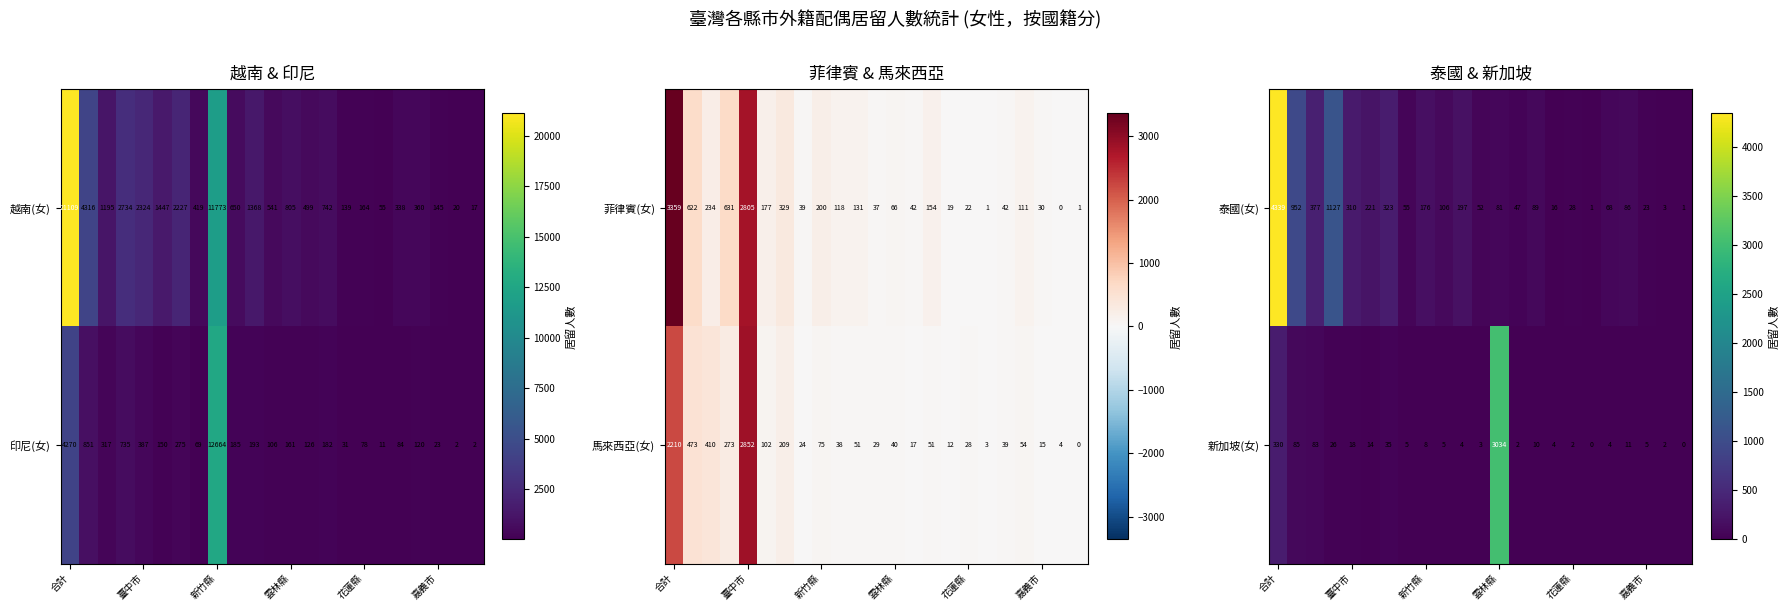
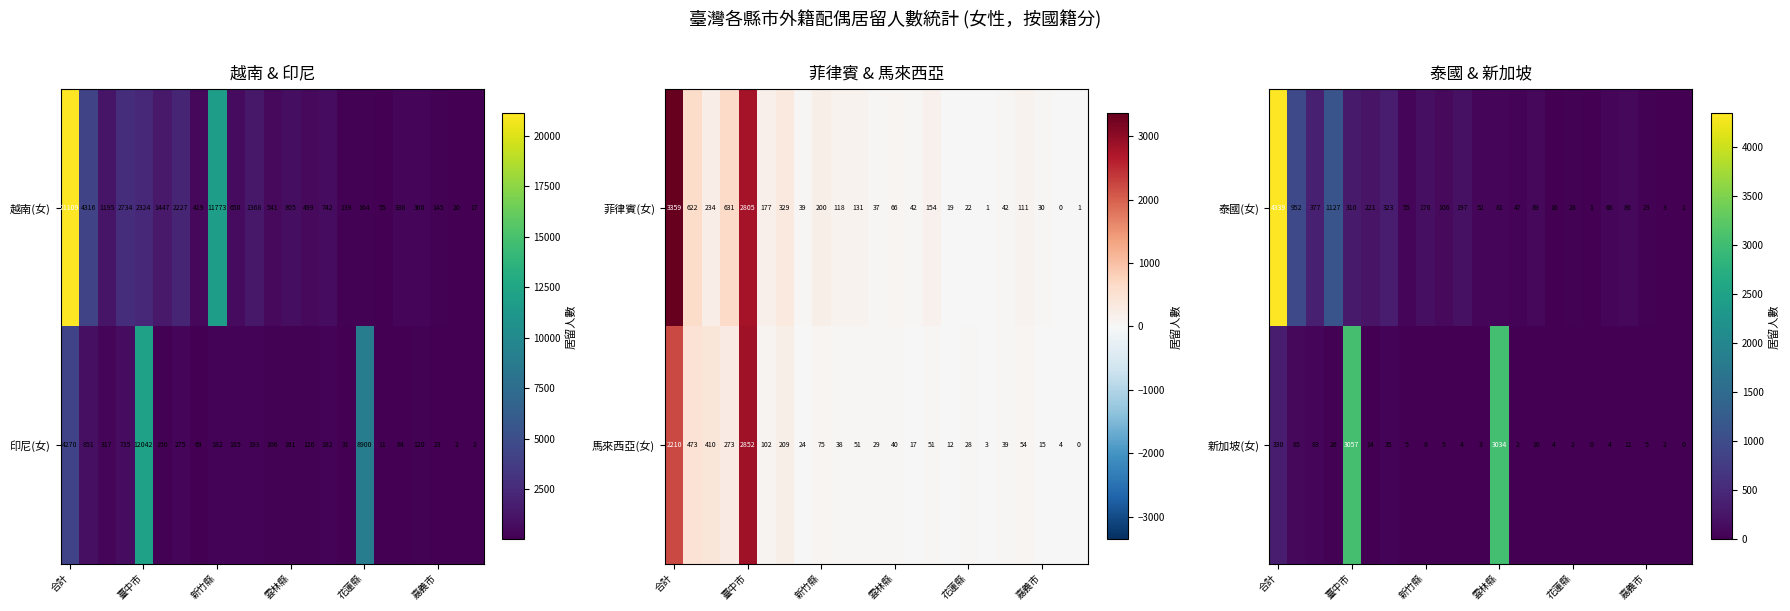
  {
    "越南 & 印尼": {
      "越南(女)": {
        "合計": 21109,
        "臺中市": 2324,
        "新竹縣": 11773,
        "雲林縣": 805,
        "花蓮縣": 164,
        "嘉義市": 145
      },
      "印尼(女)": {
        "合計": 4270,
-       "臺中市": 387,
-       "新竹縣": 12664,
+       "臺中市": 12042,
+       "新竹縣": 182,
        "雲林縣": 161,
-       "花蓮縣": 78,
+       "花蓮縣": 8900,
        "嘉義市": 23
      }
    },
    "菲律賓 & 馬來西亞": {
      "菲律賓(女)": {
        "合計": 3359,
        "臺中市": 2805,
        "新竹縣": 200,
        "雲林縣": 66,
        "花蓮縣": 22,
        "嘉義市": 30
      },
      "馬來西亞(女)": {
        "合計": 2210,
        "臺中市": 2852,
        "新竹縣": 75,
        "雲林縣": 40,
        "花蓮縣": 28,
        "嘉義市": 15
      }
    },
    "泰國 & 新加坡": {
      "泰國(女)": {
        "合計": 4339,
        "臺中市": 310,
        "新竹縣": 176,
        "雲林縣": 81,
        "花蓮縣": 28,
        "嘉義市": 23
      },
      "新加坡(女)": {
        "合計": 330,
-       "臺中市": 18,
+       "臺中市": 3057,
        "新竹縣": 8,
        "雲林縣": 3034,
        "花蓮縣": 2,
        "嘉義市": 5
      }
    }
  }
